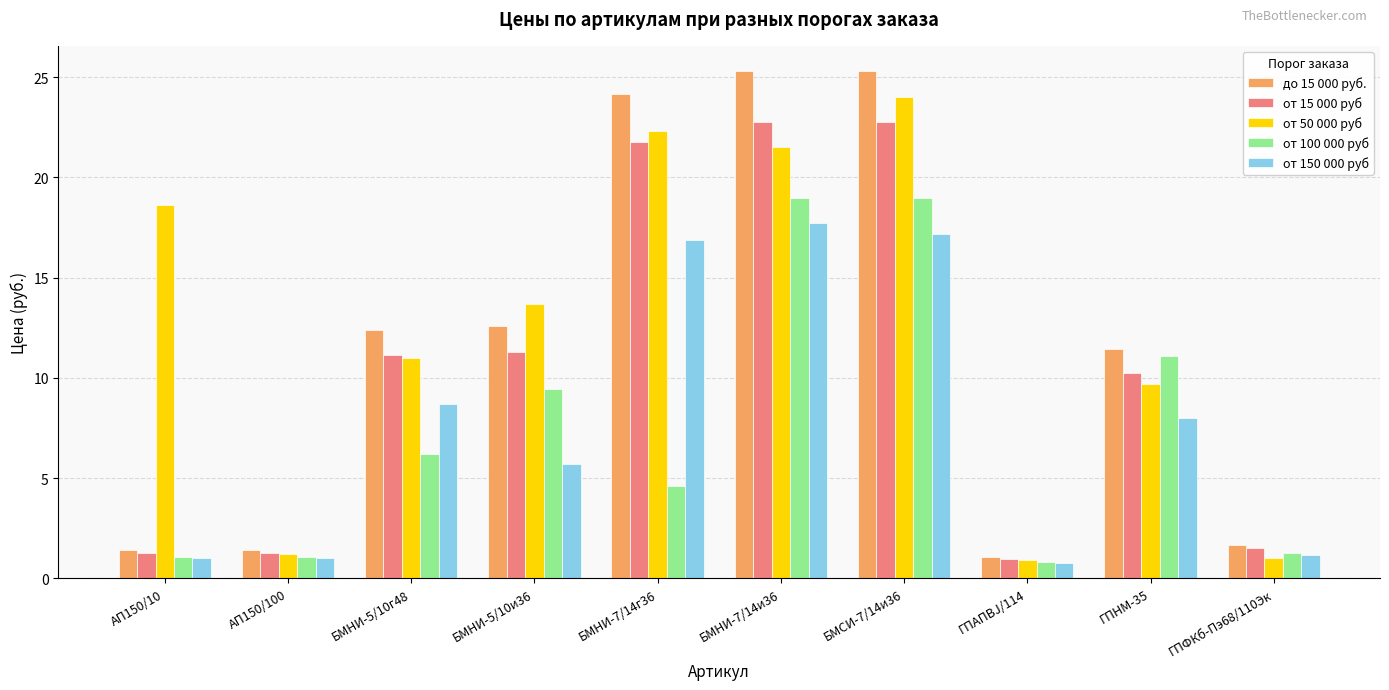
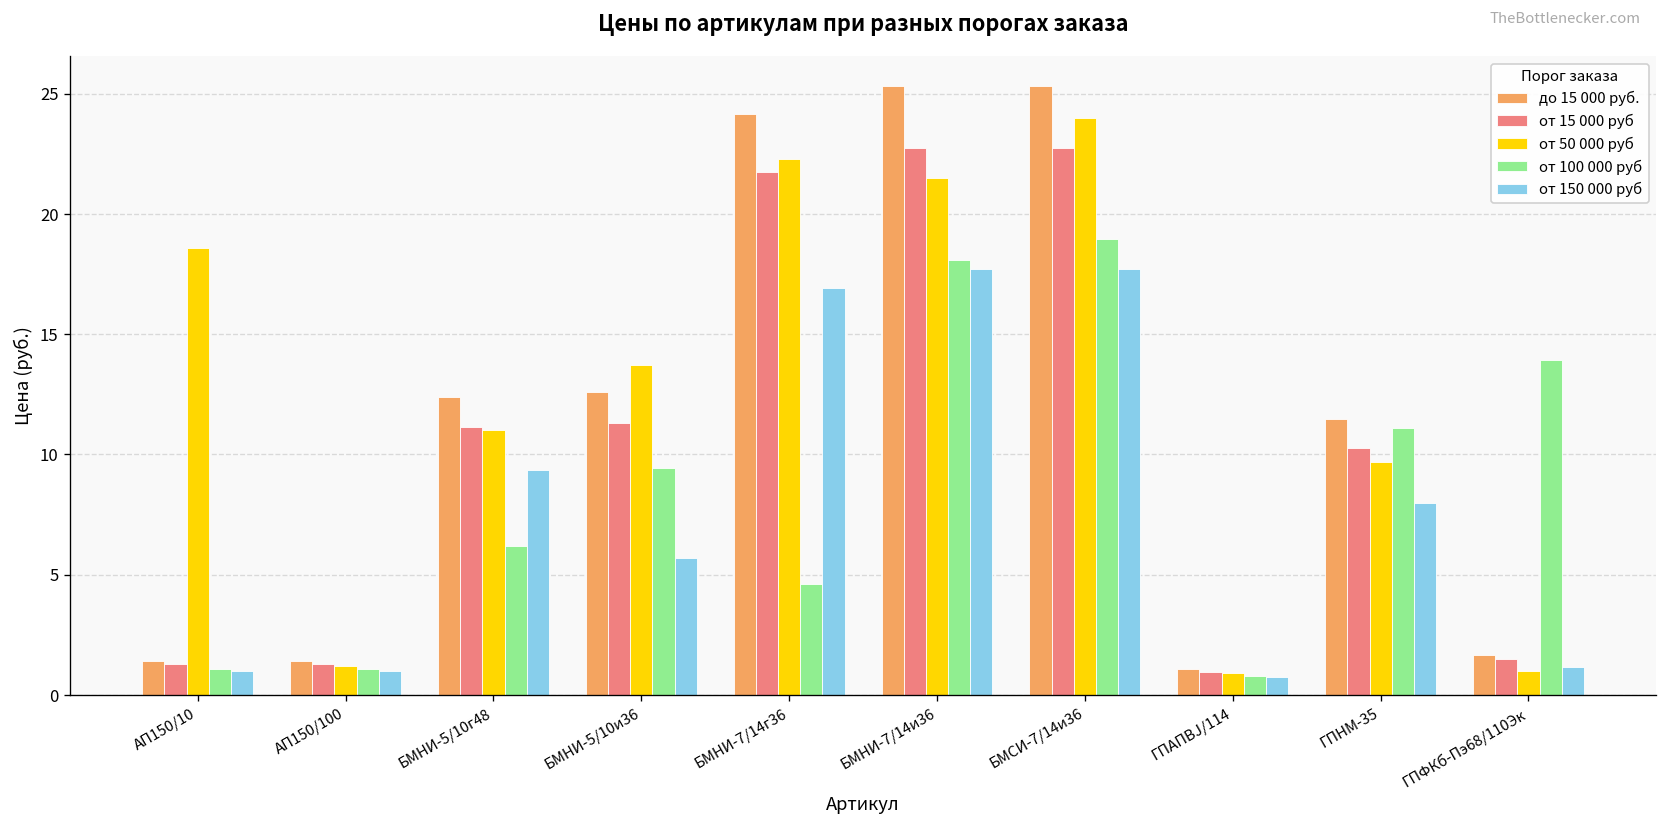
  {
    "от 50 000 руб": {
      "АП150/10": 18.6,
      "АП150/100": 1.2,
      "БМНИ-5/10г48": 11.0,
      "БМНИ-5/10и36": 13.7,
      "БМНИ-7/14г36": 22.3,
      "БМНИ-7/14и36": 21.5,
      "БМСИ-7/14и36": 24.0,
      "ГПАПBJ/114": 0.9,
      "ГПНМ-35": 9.7,
      "ГПФКб-Пэ68/110Эк": 1.0
    },
    "от 100 000 руб": {
      "АП150/10": 1.1,
      "АП150/100": 1.1,
      "БМНИ-5/10г48": 6.2,
      "БМНИ-5/10и36": 9.5,
      "БМНИ-7/14г36": 4.6,
-     "БМНИ-7/14и36": 19.0,
+     "БМНИ-7/14и36": 18.1,
      "БМСИ-7/14и36": 19.0,
      "ГПАПBJ/114": 0.8,
      "ГПНМ-35": 11.1,
-     "ГПФКб-Пэ68/110Эк": 1.3
+     "ГПФКб-Пэ68/110Эк": 13.9
    },
    "от 150 000 руб": {
      "АП150/10": 1.0,
      "АП150/100": 1.0,
-     "БМНИ-5/10г48": 8.7,
+     "БМНИ-5/10г48": 9.4,
      "БМНИ-5/10и36": 5.7,
      "БМНИ-7/14г36": 16.9,
      "БМНИ-7/14и36": 17.7,
-     "БМСИ-7/14и36": 17.2,
+     "БМСИ-7/14и36": 17.7,
      "ГПАПBJ/114": 0.8,
      "ГПНМ-35": 8.0,
      "ГПФКб-Пэ68/110Эк": 1.2
    }
  }
